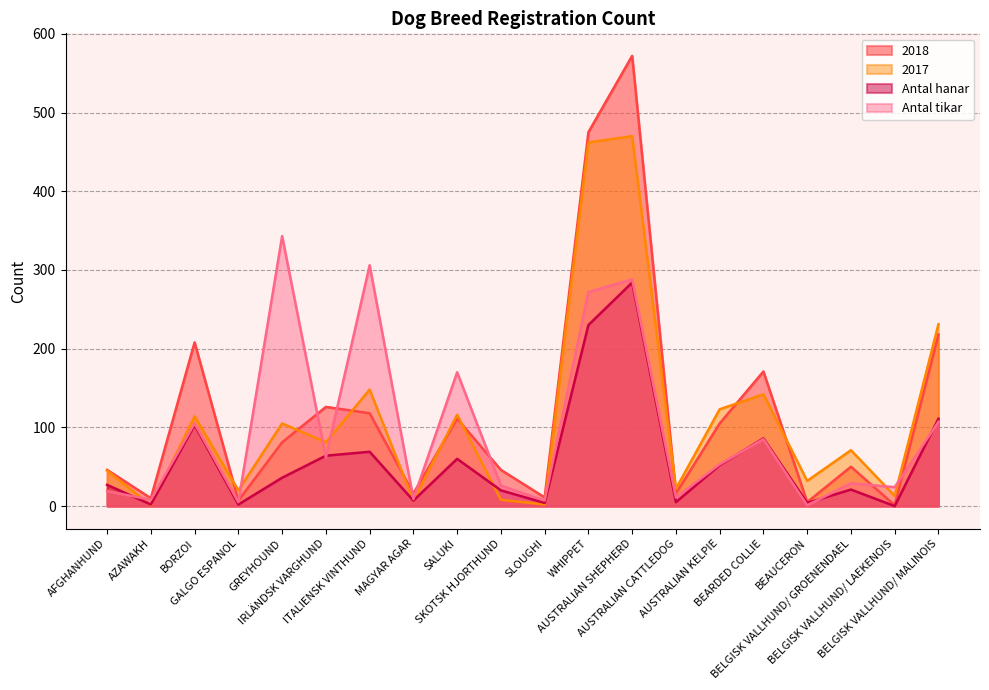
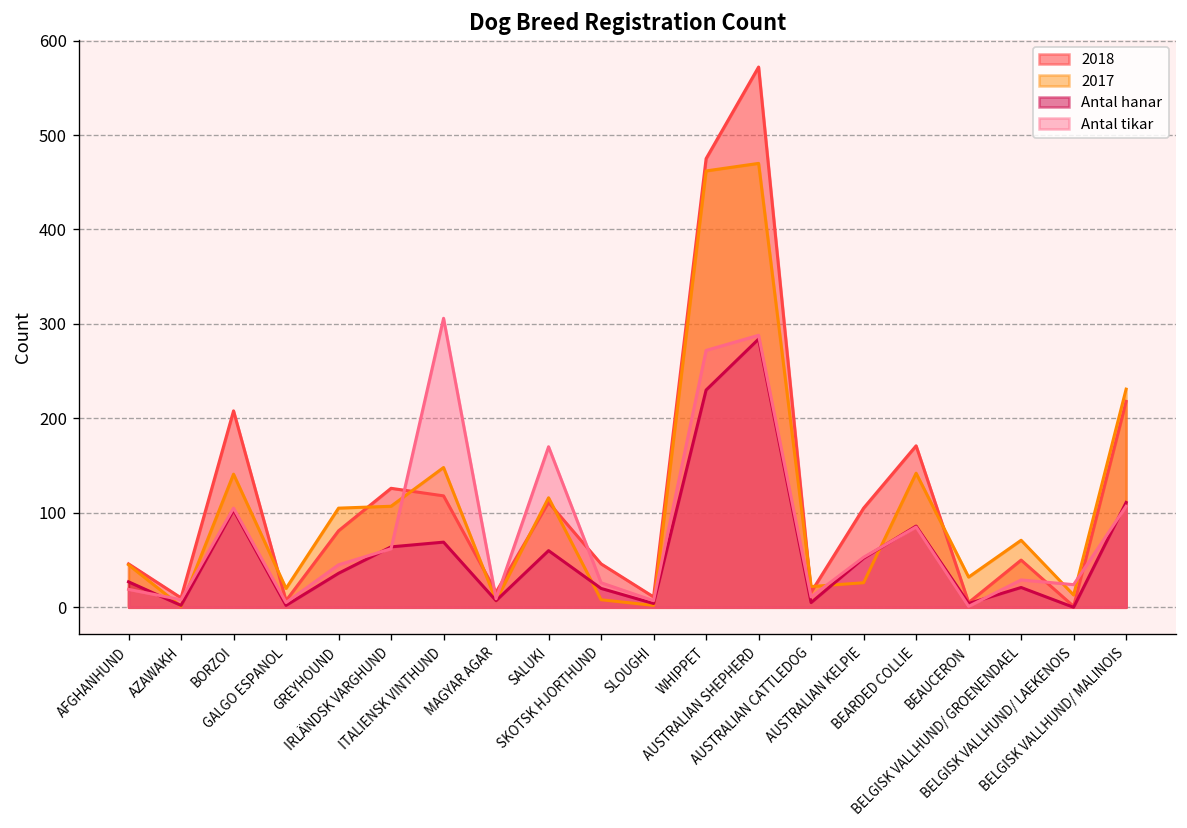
  {
    "2017": {
-     "BORZOI": 110,
+     "BORZOI": 140,
      "GALGO ESPANOL": 20,
      "GREYHOUND": 110,
-     "IRLÄNDSK VARGHUND": 80,
+     "IRLÄNDSK VARGHUND": 110,
      "ITALIENSK VINTHUND": 150,
      "SALUKI": 120,
      "SKOTSK HJORTHUND": 10,
      "WHIPPET": 460,
      "AUSTRALIAN SHEPHERD": 470,
      "AUSTRALIAN CATTLEDOG": 20,
-     "AUSTRALIAN KELPIE": 120,
+     "AUSTRALIAN KELPIE": 30,
      "BEARDED COLLIE": 140,
      "BEAUCERON": 30,
      "BELGISK VALLHUND/ GROENENDAEL": 70,
      "BELGISK VALLHUND/ LAEKENOIS": 10,
      "BELGISK VALLHUND/ MALINOIS": 230
    },
    "Antal tikar": {
      "AFGHANHUND": 20,
-     "GREYHOUND": 340,
+     "GREYHOUND": 50,
      "ITALIENSK VINTHUND": 310,
      "SALUKI": 170,
      "SKOTSK HJORTHUND": 30,
      "WHIPPET": 270,
      "AUSTRALIAN SHEPHERD": 290,
      "AUSTRALIAN CATTLEDOG": 10,
      "BELGISK VALLHUND/ GROENENDAEL": 30,
      "BELGISK VALLHUND/ LAEKENOIS": 20,
      "BELGISK VALLHUND/ MALINOIS": 110
    }
  }
